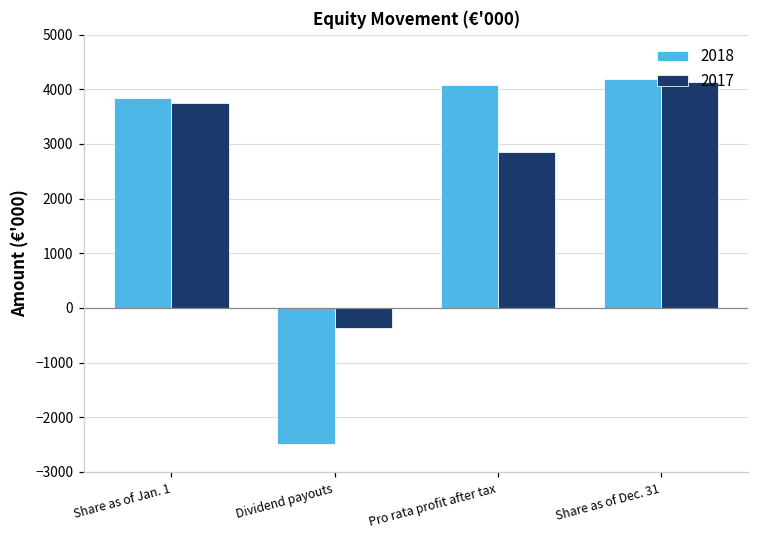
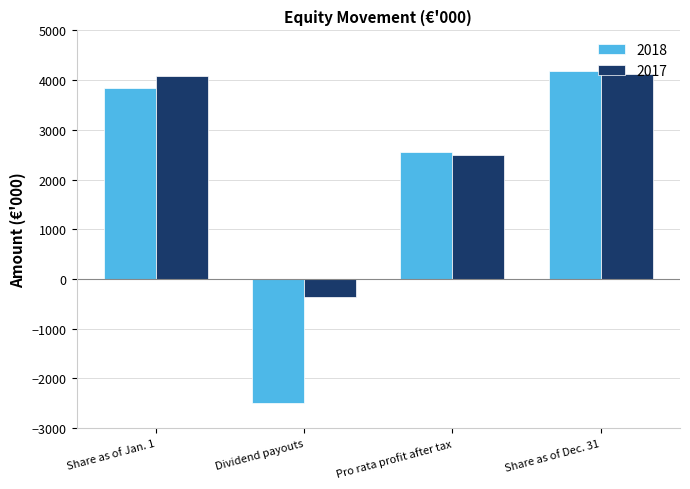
  {
    "2018": {
      "Share as of Jan. 1": 3800,
      "Dividend payouts": -2500,
-     "Pro rata profit after tax": 4100,
+     "Pro rata profit after tax": 2500,
      "Share as of Dec. 31": 4200
    },
    "2017": {
-     "Share as of Jan. 1": 3800,
+     "Share as of Jan. 1": 4100,
      "Dividend payouts": -400,
-     "Pro rata profit after tax": 2800,
+     "Pro rata profit after tax": 2500,
      "Share as of Dec. 31": 4100
    }
  }
